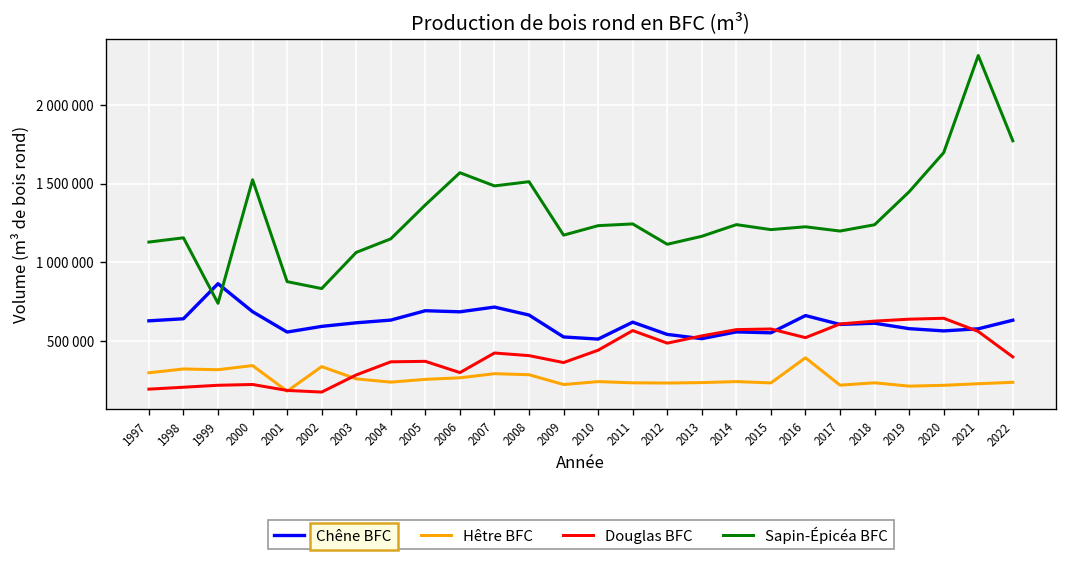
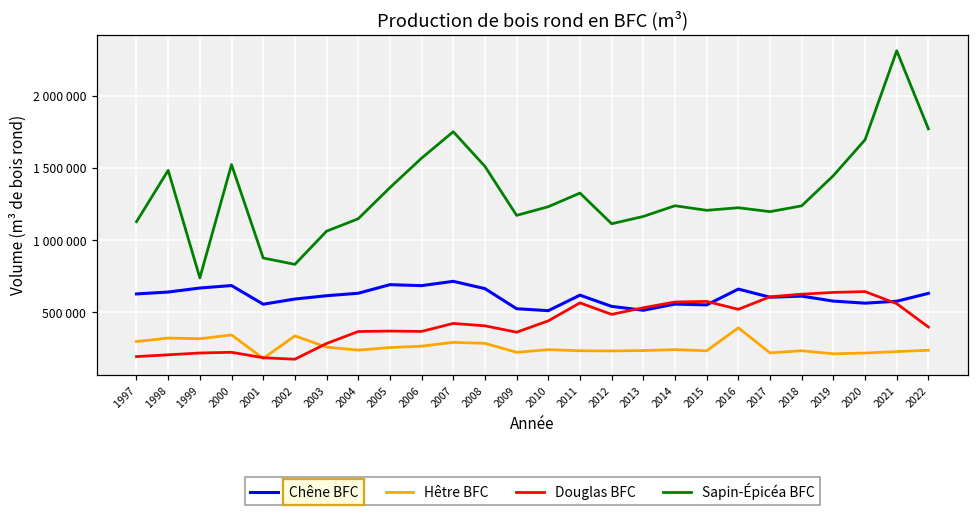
  {
    "Chêne BFC": {
      "1997": 630000,
      "1998": 640000,
-     "1999": 860000,
+     "1999": 670000,
      "2000": 690000,
      "2001": 560000,
      "2002": 590000,
      "2003": 620000,
      "2004": 630000,
      "2005": 690000,
      "2006": 690000,
      "2007": 720000,
      "2008": 660000,
      "2009": 530000,
      "2010": 510000,
      "2011": 620000,
      "2012": 540000,
      "2015": 550000,
      "2016": 660000,
      "2019": 580000,
      "2020": 560000,
      "2022": 630000
    },
    "Hêtre BFC": {
      "1997": 300000,
      "1998": 320000,
      "1999": 320000,
      "2000": 340000,
      "2002": 340000,
      "2003": 260000,
      "2004": 240000,
      "2005": 260000,
      "2006": 270000,
      "2007": 290000,
      "2008": 290000,
      "2009": 220000,
      "2010": 240000,
      "2011": 230000,
      "2012": 230000,
      "2013": 240000,
      "2014": 240000,
      "2015": 230000,
      "2016": 390000,
      "2017": 220000,
      "2018": 230000,
      "2019": 210000,
      "2020": 220000,
      "2021": 230000,
      "2022": 240000
    },
    "Douglas BFC": {
      "1997": 190000,
      "1998": 210000,
      "1999": 220000,
      "2000": 220000,
      "2002": 180000,
      "2003": 280000,
      "2004": 370000,
      "2005": 370000,
-     "2006": 300000,
+     "2006": 370000,
      "2007": 420000,
      "2008": 410000,
      "2009": 360000,
      "2010": 440000,
      "2011": 570000,
      "2012": 490000,
      "2015": 580000,
      "2016": 520000,
      "2019": 640000,
      "2020": 640000,
      "2022": 400000
    },
    "Sapin-Épicéa BFC": {
      "1997": 1130000,
-     "1998": 1160000,
+     "1998": 1480000,
      "1999": 740000,
      "2000": 1520000,
      "2001": 880000,
      "2002": 830000,
      "2003": 1060000,
      "2004": 1150000,
      "2005": 1360000,
      "2006": 1570000,
-     "2007": 1480000,
+     "2007": 1750000,
      "2008": 1510000,
      "2009": 1170000,
      "2010": 1230000,
-     "2011": 1240000,
+     "2011": 1330000,
      "2012": 1110000,
      "2013": 1160000,
      "2014": 1240000,
      "2015": 1210000,
      "2016": 1230000,
      "2017": 1200000,
      "2018": 1240000,
      "2019": 1450000,
      "2020": 1700000,
      "2021": 2310000,
      "2022": 1770000
    }
  }
